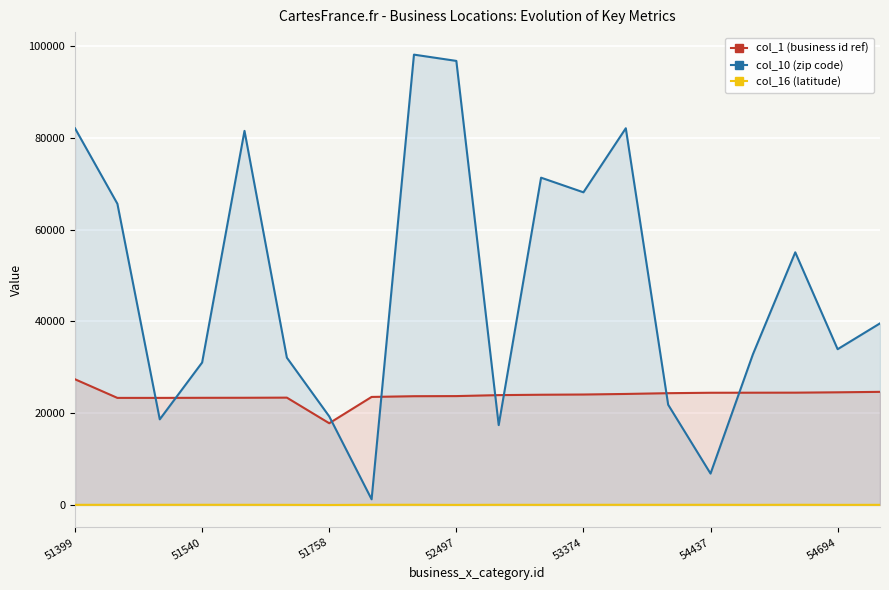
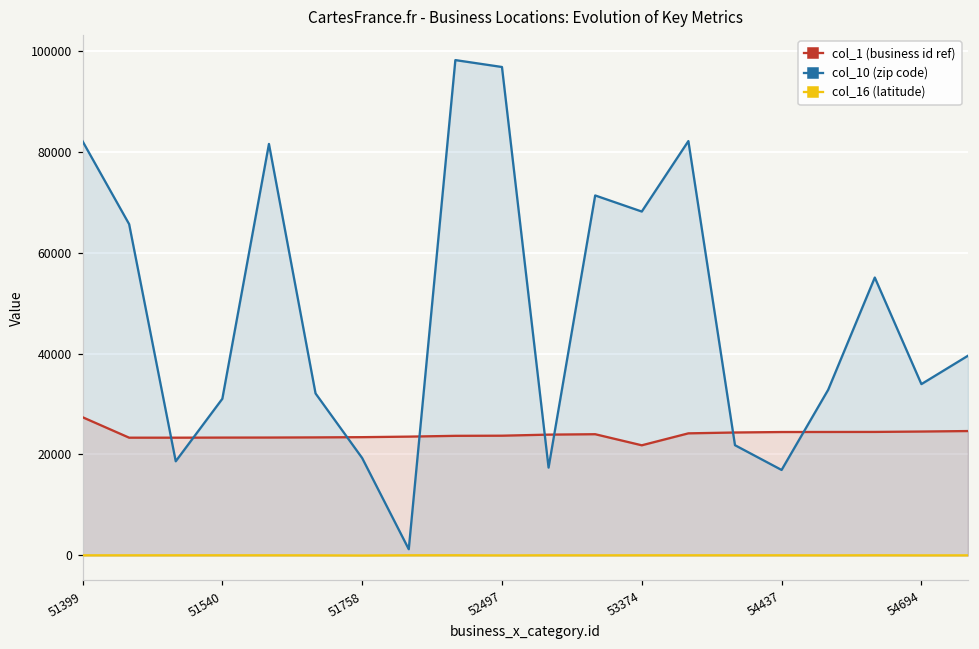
  {
    "col_1 (business id ref)": {
      "51399": 27000,
      "51540": 23000,
-     "51758": 18000,
+     "51758": 23000,
      "52497": 24000,
-     "53374": 24000,
+     "53374": 22000,
      "54437": 24000,
      "54694": 25000
    },
    "col_10 (zip code)": {
      "51399": 82000,
      "51540": 31000,
      "51758": 19000,
      "52497": 97000,
      "53374": 68000,
-     "54437": 7000,
+     "54437": 17000,
      "54694": 34000
    },
    "col_16 (latitude)": {
      "51399": 0,
      "51540": 0,
      "51758": 0,
      "52497": 0,
      "53374": 0,
      "54437": 0,
      "54694": 0
    }
  }
